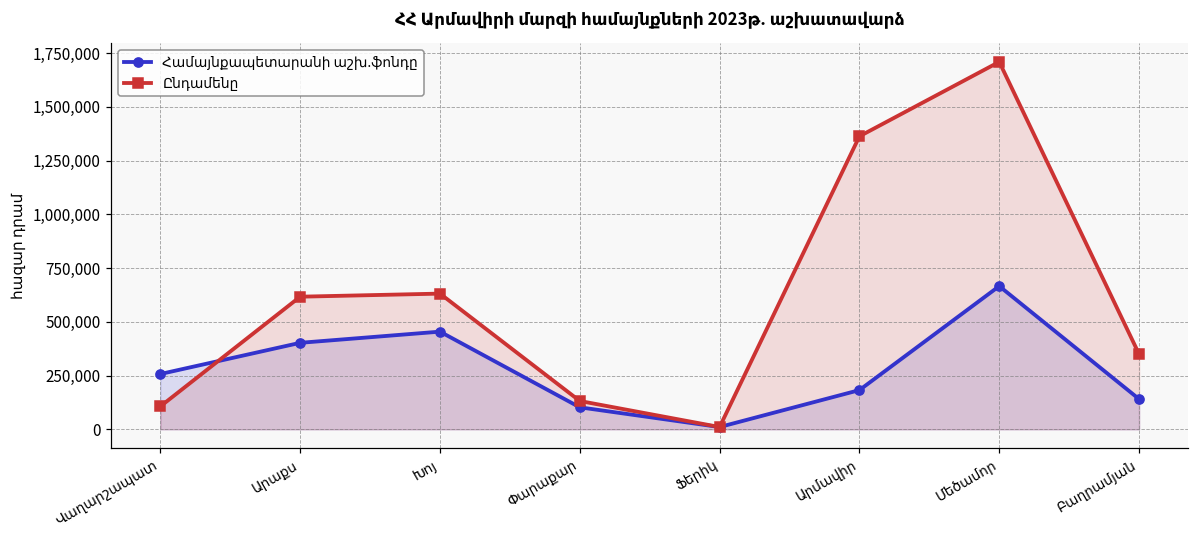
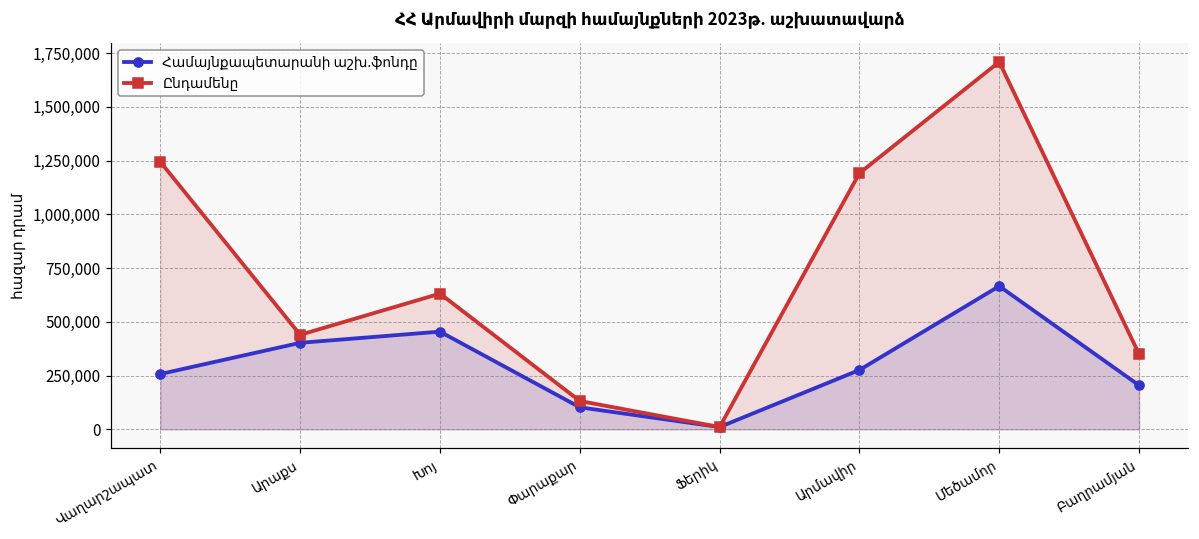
  {
    "Համայնքապետարանի աշխ.ֆոնդը": {
      "Վաղարշապատ": "260,000",
      "Արաքս": "400,000",
      "Խոյ": "450,000",
      "Փարաքար": "100,000",
-     "Արմավիր": "180,000",
+     "Արմավիր": "280,000",
      "Մեծամոր": "670,000",
-     "Բաղրամյան": "140,000"
+     "Բաղրամյան": "200,000"
    },
    "Ընդամենը": {
-     "Վաղարշապատ": "110,000",
-     "Արաքս": "620,000",
+     "Վաղարշապատ": "1,240,000",
+     "Արաքս": "440,000",
      "Խոյ": "630,000",
      "Փարաքար": "130,000",
-     "Արմավիր": "1,360,000",
+     "Արմավիր": "1,190,000",
      "Մեծամոր": "1,710,000",
      "Բաղրամյան": "350,000"
    }
  }
